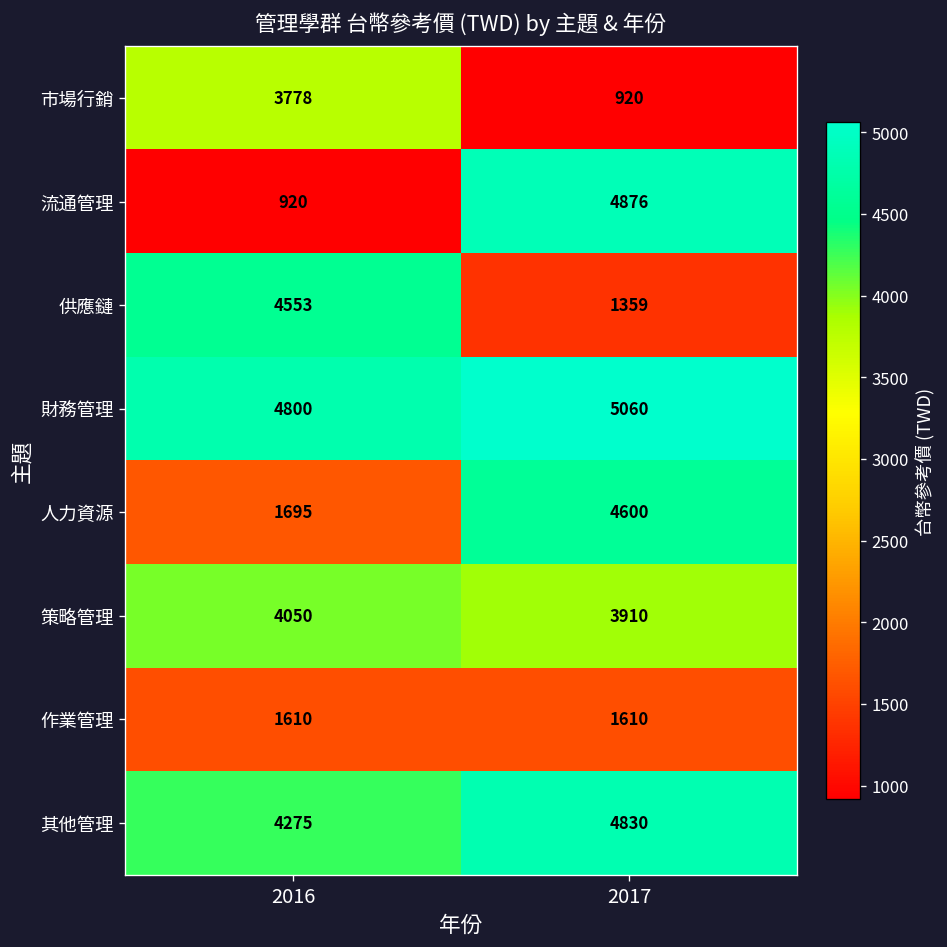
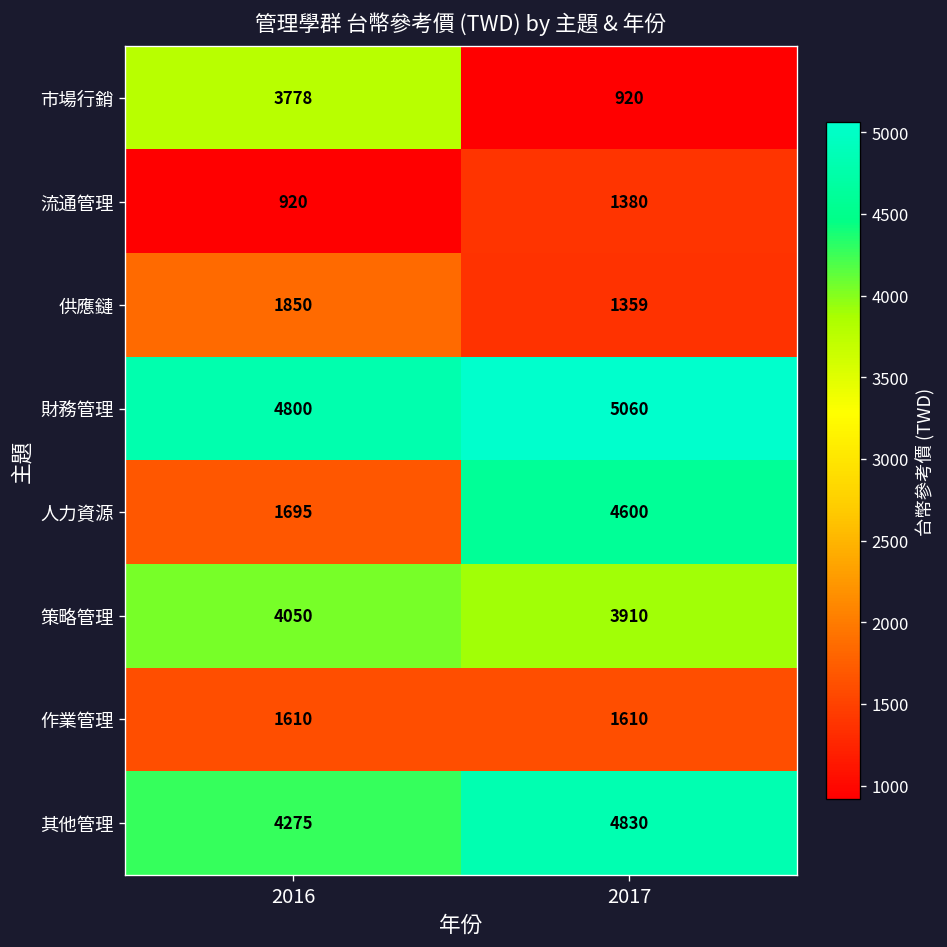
  {
    "市場行銷": {
      "2016": 3778,
      "2017": 920
    },
    "流通管理": {
      "2016": 920,
-     "2017": 4876
+     "2017": 1380
    },
    "供應鏈": {
-     "2016": 4553,
+     "2016": 1850,
      "2017": 1359
    },
    "財務管理": {
      "2016": 4800,
      "2017": 5060
    },
    "人力資源": {
      "2016": 1695,
      "2017": 4600
    },
    "策略管理": {
      "2016": 4050,
      "2017": 3910
    },
    "作業管理": {
      "2016": 1610,
      "2017": 1610
    },
    "其他管理": {
      "2016": 4275,
      "2017": 4830
    }
  }
